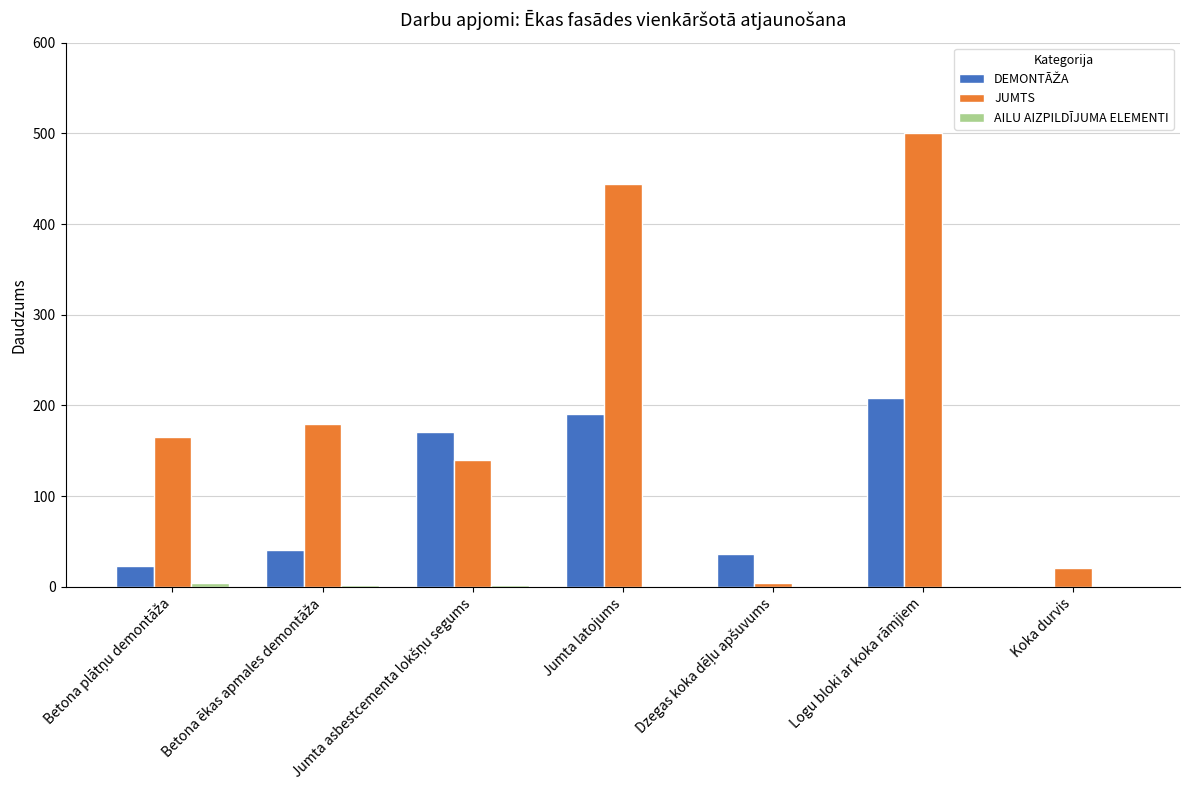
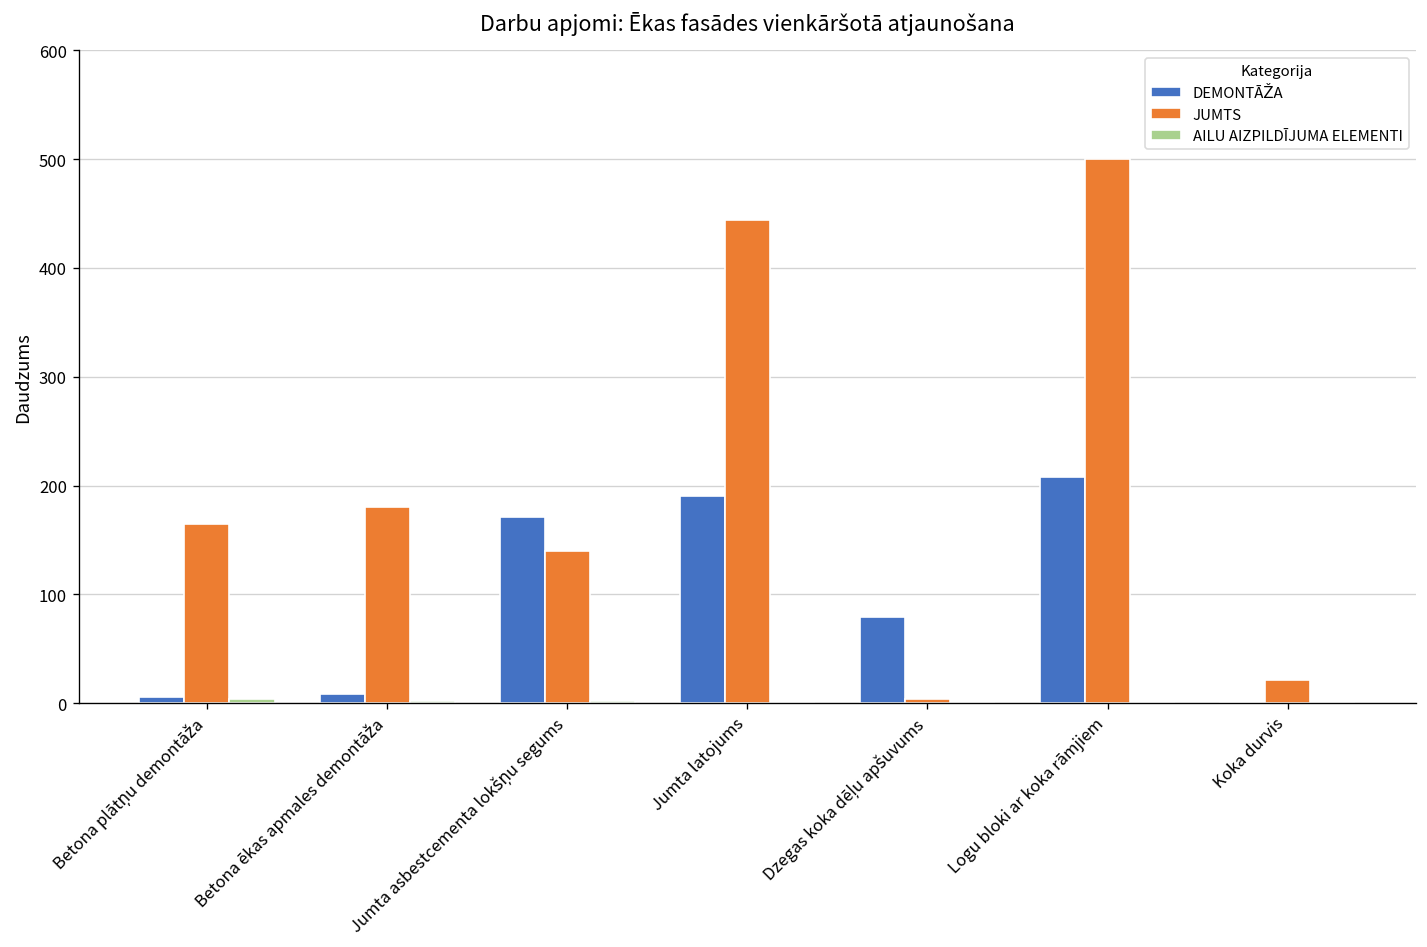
  {
    "DEMONTĀŽA": {
-     "Betona plātņu demontāža": 20,
-     "Betona ēkas apmales demontāža": 40,
+     "Betona plātņu demontāža": 10,
+     "Betona ēkas apmales demontāža": 10,
      "Jumta asbestcementa lokšņu segums": 170,
      "Jumta latojums": 190,
-     "Dzegas koka dēļu apšuvums": 40,
+     "Dzegas koka dēļu apšuvums": 80,
      "Logu bloki ar koka rāmjiem": 210
    },
    "JUMTS": {
      "Betona plātņu demontāža": 170,
      "Betona ēkas apmales demontāža": 180,
      "Jumta asbestcementa lokšņu segums": 140,
      "Jumta latojums": 440,
      "Dzegas koka dēļu apšuvums": 0,
      "Logu bloki ar koka rāmjiem": 500,
      "Koka durvis": 20
    },
    "AILU AIZPILDĪJUMA ELEMENTI": {
      "Betona plātņu demontāža": 0,
      "Jumta latojums": 0,
      "Dzegas koka dēļu apšuvums": 0,
      "Logu bloki ar koka rāmjiem": 0,
      "Koka durvis": 0
    }
  }
